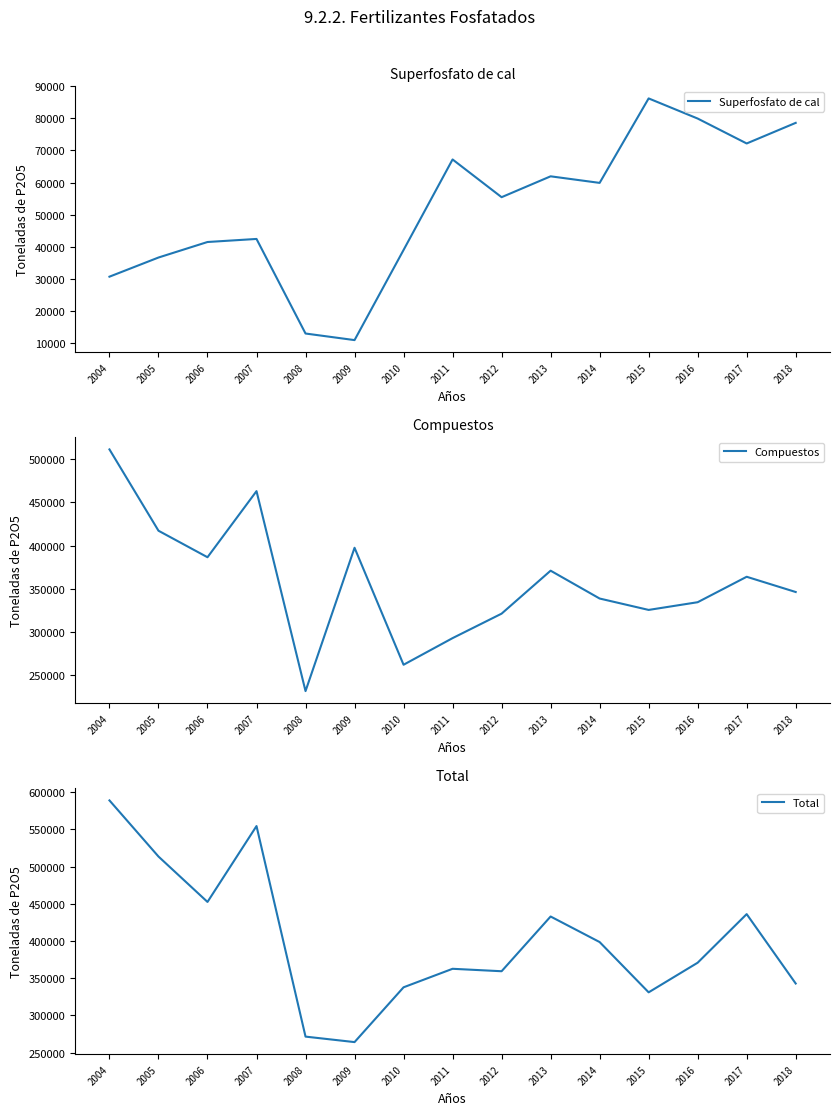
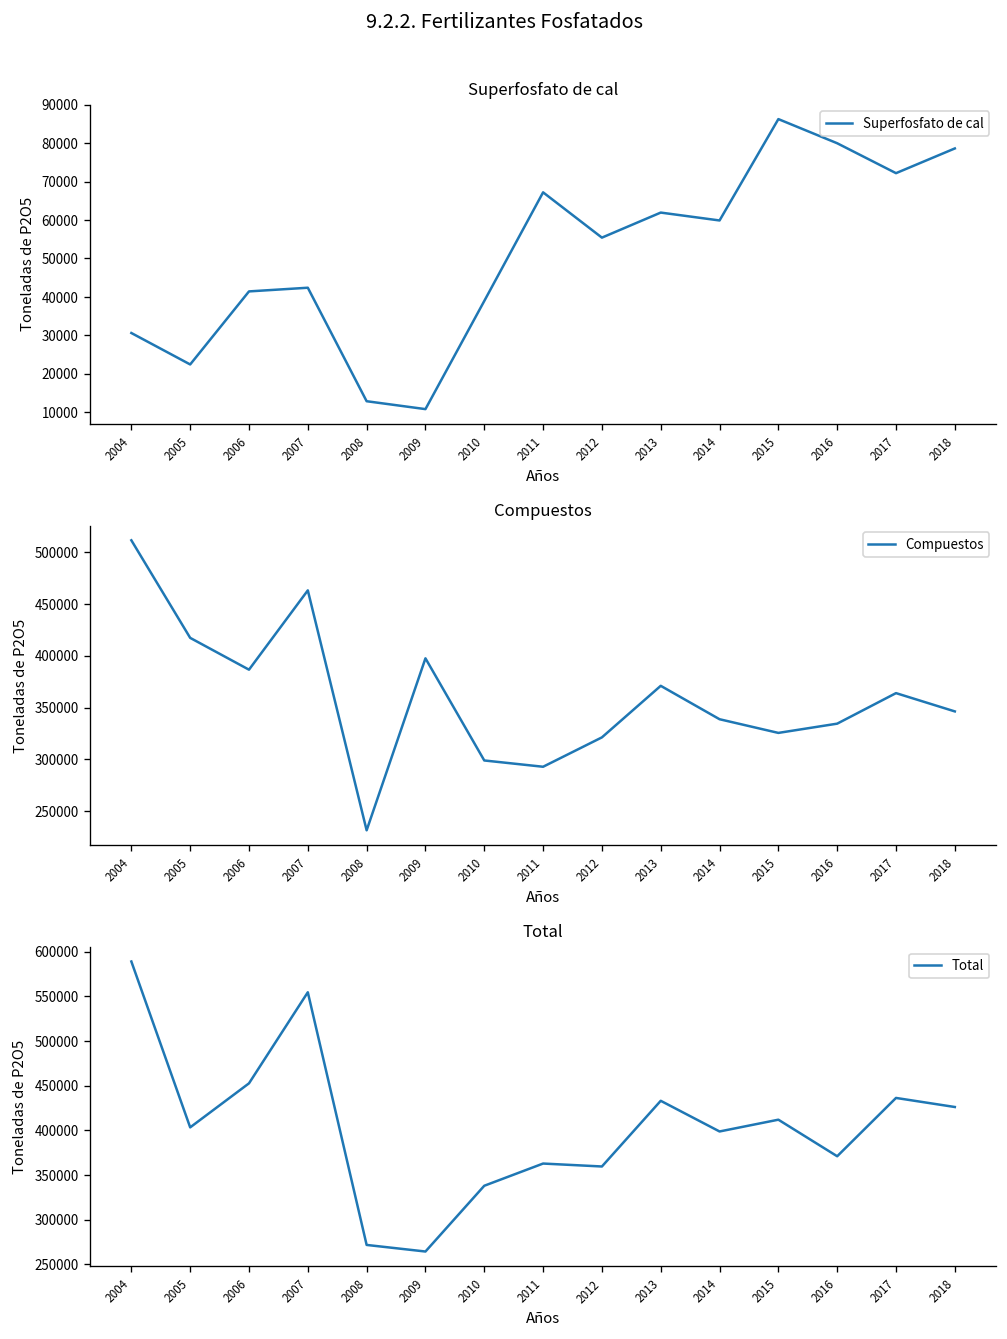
  {
    "Superfosfato de cal": {
      "2004": 31000,
-     "2005": 37000,
+     "2005": 22000,
      "2006": 41000,
      "2007": 42000,
      "2008": 13000,
      "2009": 11000,
      "2010": 39000,
      "2011": 67000,
      "2012": 55000,
      "2013": 62000,
      "2014": 60000,
      "2015": 86000,
      "2016": 80000,
      "2017": 72000,
      "2018": 79000
    },
    "Compuestos": {
      "2004": 510000,
      "2005": 420000,
      "2006": 390000,
      "2007": 460000,
      "2008": 230000,
      "2009": 400000,
-     "2010": 260000,
+     "2010": 300000,
      "2011": 290000,
      "2012": 320000,
      "2013": 370000,
      "2014": 340000,
      "2015": 330000,
      "2016": 330000,
      "2017": 360000,
      "2018": 350000
    },
    "Total": {
      "2004": 590000,
-     "2005": 510000,
+     "2005": 400000,
      "2006": 450000,
      "2007": 550000,
      "2008": 270000,
      "2009": 260000,
      "2010": 340000,
      "2011": 360000,
      "2012": 360000,
      "2013": 430000,
      "2014": 400000,
-     "2015": 330000,
+     "2015": 410000,
      "2016": 370000,
      "2017": 440000,
-     "2018": 340000
+     "2018": 430000
    }
  }
